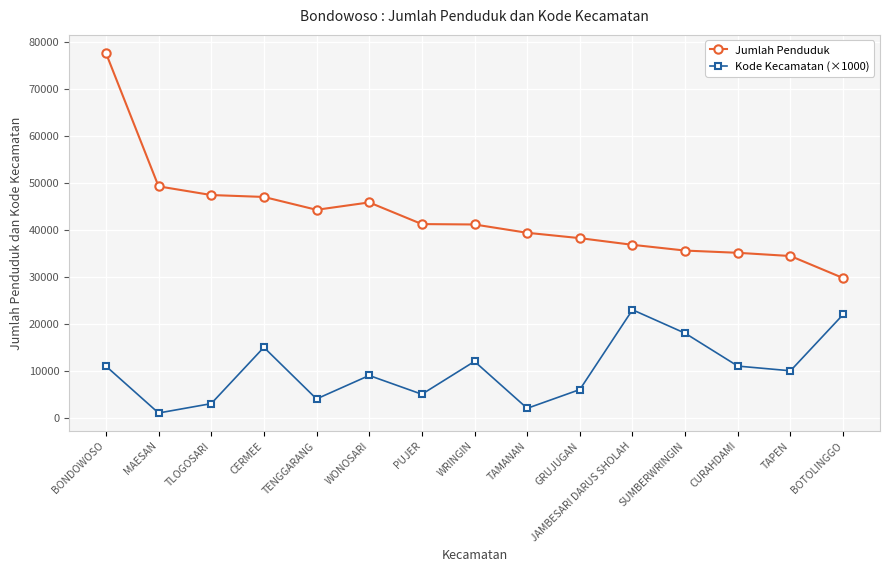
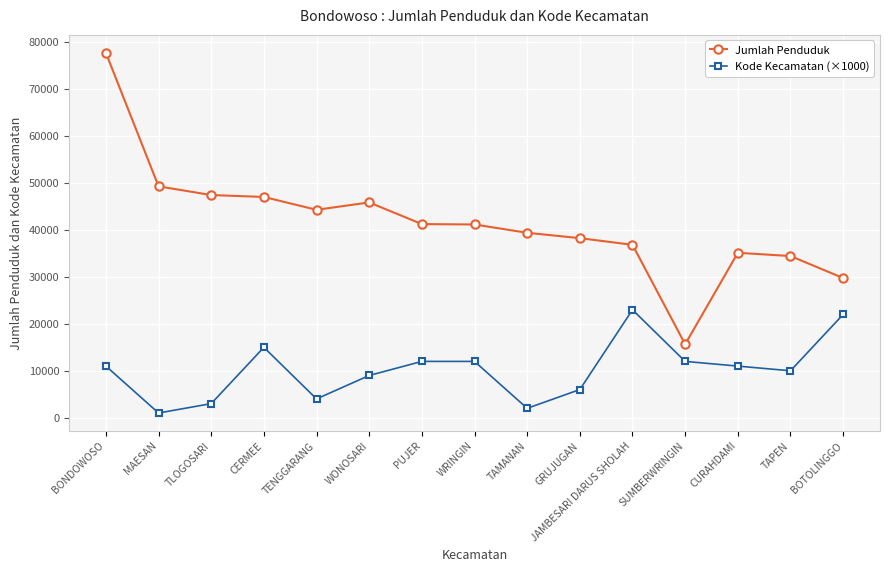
  {
    "Jumlah Penduduk": {
      "BONDOWOSO": 78000,
      "MAESAN": 49000,
      "TLOGOSARI": 47000,
      "CERMEE": 47000,
      "TENGGARANG": 44000,
      "WONOSARI": 46000,
      "PUJER": 41000,
      "WRINGIN": 41000,
      "TAMANAN": 39000,
      "GRUJUGAN": 38000,
      "JAMBESARI DARUS SHOLAH": 37000,
-     "SUMBERWRINGIN": 36000,
+     "SUMBERWRINGIN": 16000,
      "CURAHDAMI": 35000,
      "TAPEN": 34000,
      "BOTOLINGGO": 30000
    },
    "Kode Kecamatan (×1000)": {
      "BONDOWOSO": 11000,
      "MAESAN": 1000,
      "TLOGOSARI": 3000,
      "CERMEE": 15000,
      "TENGGARANG": 4000,
      "WONOSARI": 9000,
-     "PUJER": 5000,
+     "PUJER": 12000,
      "WRINGIN": 12000,
      "TAMANAN": 2000,
      "GRUJUGAN": 6000,
      "JAMBESARI DARUS SHOLAH": 23000,
-     "SUMBERWRINGIN": 18000,
+     "SUMBERWRINGIN": 12000,
      "CURAHDAMI": 11000,
      "TAPEN": 10000,
      "BOTOLINGGO": 22000
    }
  }
